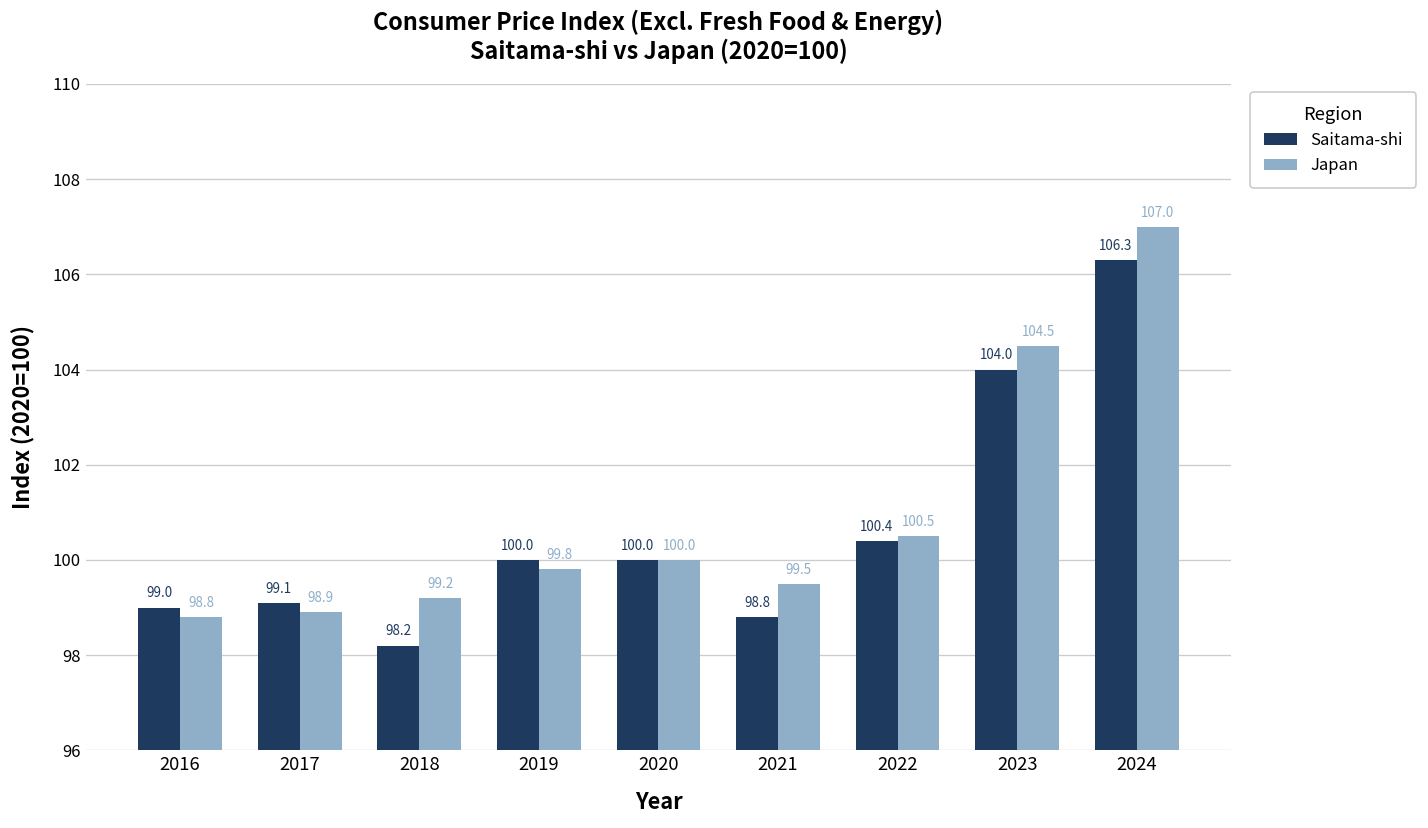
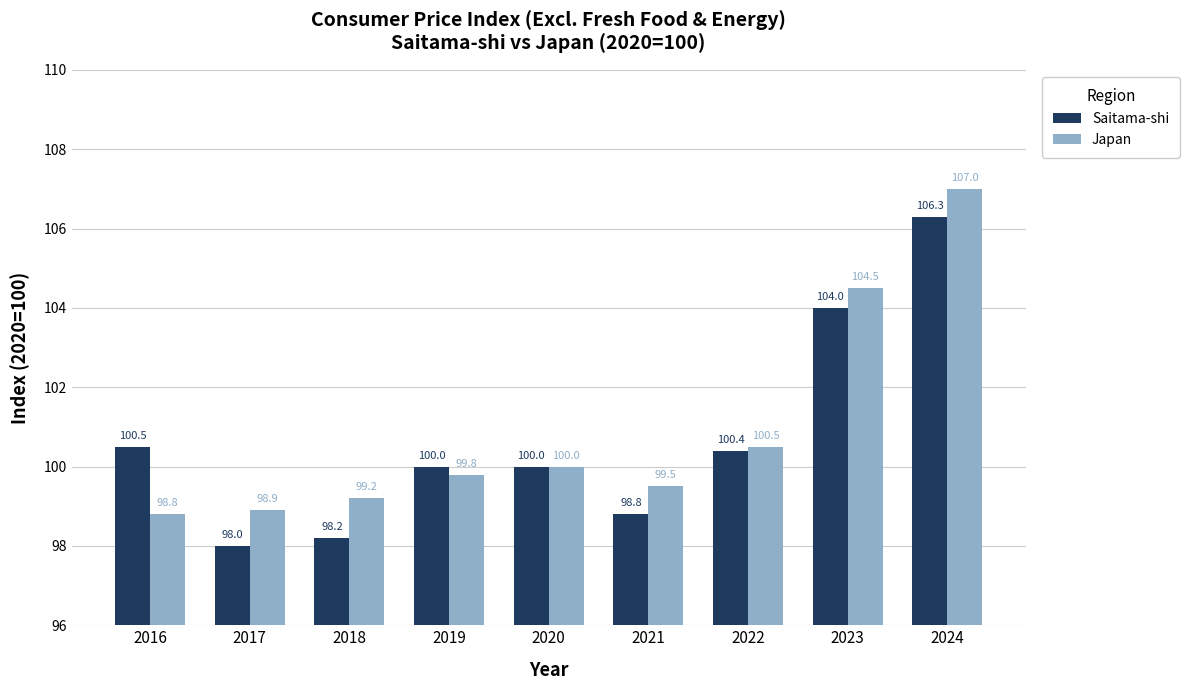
  {
    "Saitama-shi": {
-     "2016": 99.0,
-     "2017": 99.1,
+     "2016": 100.5,
+     "2017": 98.0,
      "2018": 98.2,
      "2019": 100.0,
      "2020": 100.0,
      "2021": 98.8,
      "2022": 100.4,
      "2023": 104.0,
      "2024": 106.3
    },
    "Japan": {
      "2016": 98.8,
      "2017": 98.9,
      "2018": 99.2,
      "2019": 99.8,
      "2020": 100.0,
      "2021": 99.5,
      "2022": 100.5,
      "2023": 104.5,
      "2024": 107.0
    }
  }
